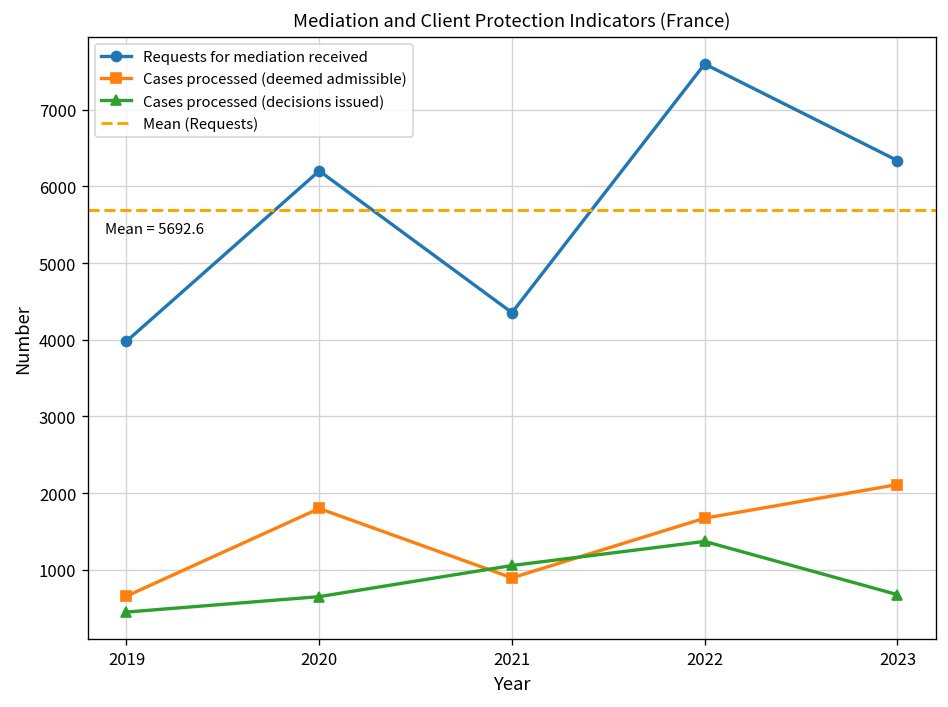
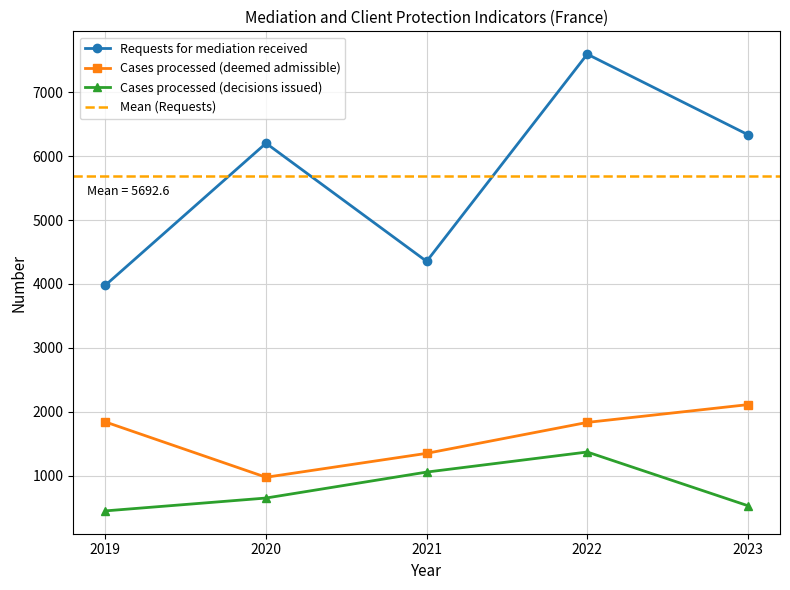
  {
    "Requests for mediation received": {
      "2019": 4000,
      "2020": 6200,
      "2021": 4400,
      "2022": 7600,
      "2023": 6300
    },
    "Cases processed (deemed admissible)": {
-     "2019": 700,
-     "2020": 1800,
-     "2021": 900,
-     "2022": 1700,
+     "2019": 1800,
+     "2020": 1000,
+     "2021": 1400,
+     "2022": 1800,
      "2023": 2100
    },
    "Cases processed (decisions issued)": {
      "2019": 500,
      "2020": 700,
      "2021": 1100,
      "2022": 1400,
-     "2023": 700
+     "2023": 500
    }
  }
